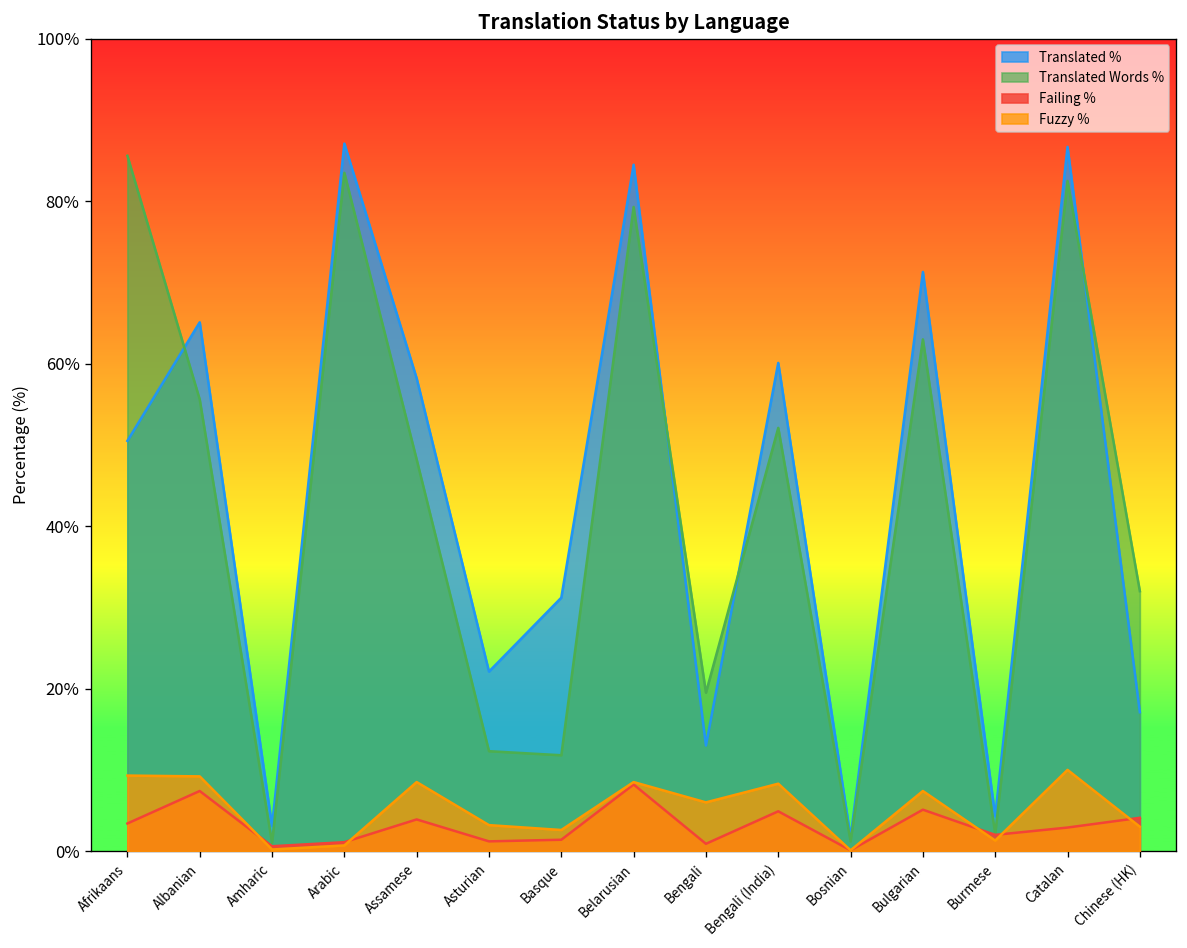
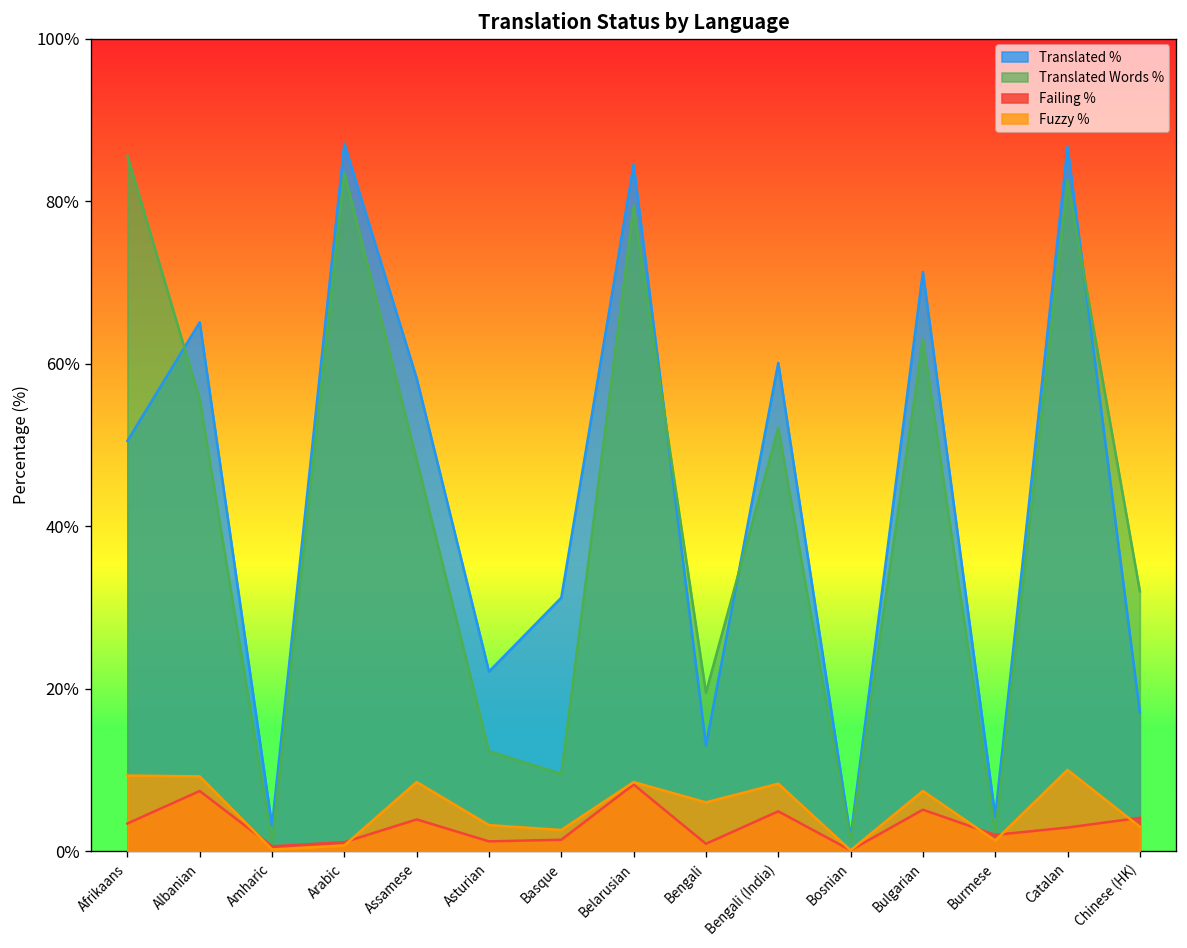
  {
    "Translated %": {
      "Afrikaans": "51%",
      "Albanian": "65%",
      "Amharic": "3%",
      "Arabic": "87%",
      "Assamese": "58%",
      "Asturian": "22%",
      "Basque": "31%",
      "Belarusian": "85%",
      "Bengali": "13%",
      "Bengali (India)": "60%",
      "Bosnian": "2%",
      "Bulgarian": "71%",
      "Burmese": "4%",
      "Catalan": "87%",
      "Chinese (HK)": "17%"
    },
    "Translated Words %": {
      "Afrikaans": "86%",
      "Albanian": "56%",
      "Amharic": "1%",
      "Arabic": "84%",
      "Assamese": "48%",
      "Asturian": "12%",
-     "Basque": "12%",
+     "Basque": "10%",
      "Belarusian": "79%",
      "Bengali": "20%",
      "Bengali (India)": "52%",
      "Bosnian": "1%",
      "Bulgarian": "63%",
      "Catalan": "83%",
      "Chinese (HK)": "32%"
    },
    "Failing %": {
      "Afrikaans": "3%",
      "Albanian": "7%",
      "Amharic": "1%",
      "Arabic": "1%",
      "Assamese": "4%",
      "Asturian": "1%",
      "Basque": "1%",
      "Bengali": "1%",
      "Bengali (India)": "5%",
      "Bulgarian": "5%",
      "Catalan": "3%",
      "Chinese (HK)": "4%"
    },
    "Fuzzy %": {
      "Afrikaans": "9%",
      "Albanian": "9%",
      "Amharic": "0%",
      "Arabic": "1%",
      "Assamese": "9%",
      "Asturian": "3%",
      "Basque": "3%",
      "Bengali": "6%",
      "Bengali (India)": "8%",
      "Bulgarian": "7%",
      "Burmese": "1%",
      "Catalan": "10%",
      "Chinese (HK)": "3%"
    }
  }
